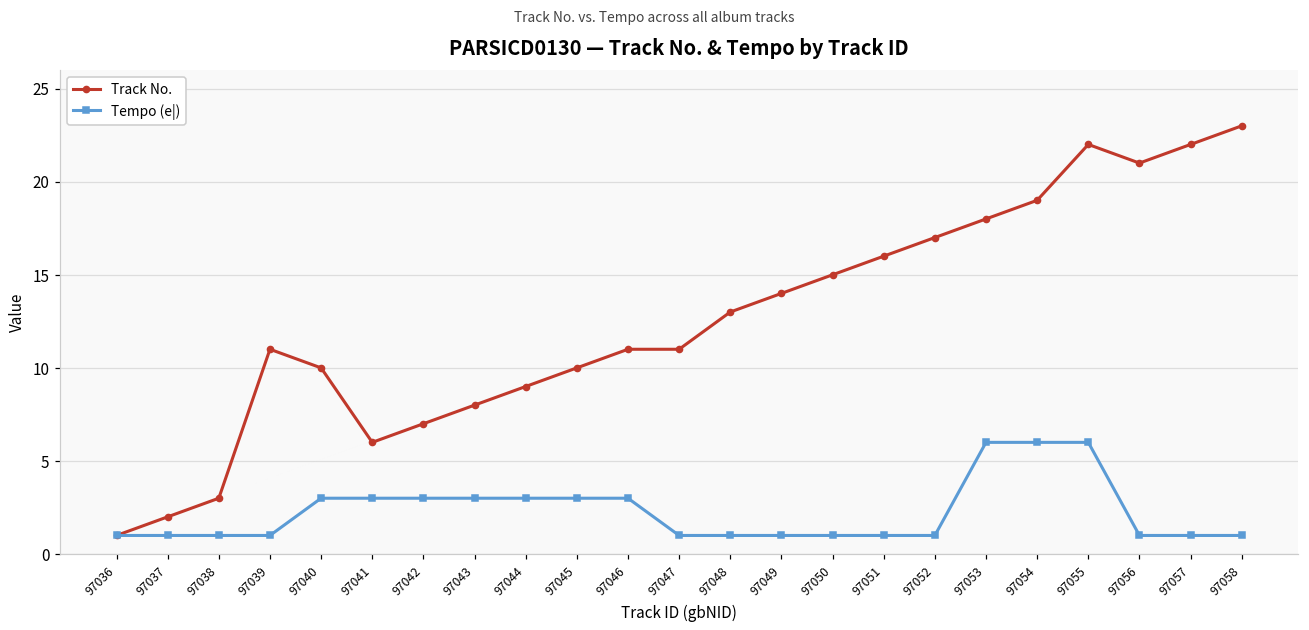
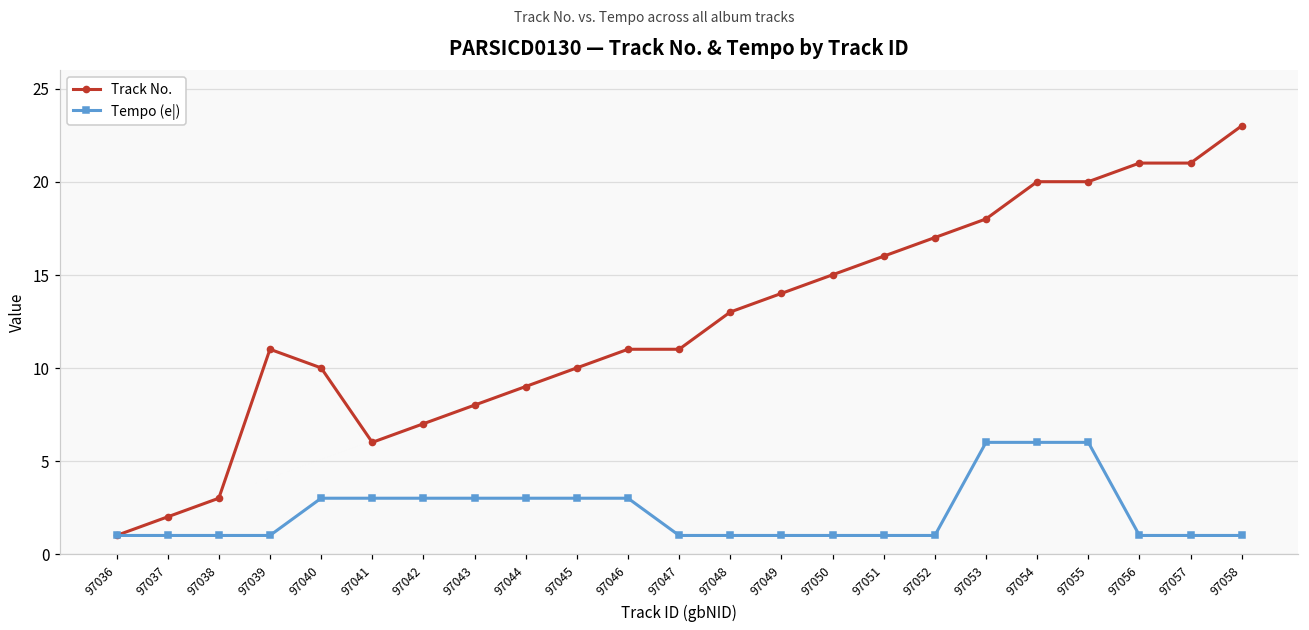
  {
    "Track No.": {
      "97037": 2,
      "97038": 3,
      "97039": 11,
      "97040": 10,
      "97041": 6,
      "97042": 7,
      "97043": 8,
      "97044": 9,
      "97045": 10,
      "97046": 11,
      "97047": 11,
      "97048": 13,
      "97049": 14,
      "97050": 15,
      "97051": 16,
      "97052": 17,
      "97053": 18,
-     "97054": 19,
-     "97055": 22,
+     "97054": 20,
+     "97055": 20,
      "97056": 21,
-     "97057": 22,
+     "97057": 21,
      "97058": 23
    },
    "Tempo (e|)": {
      "97037": 1,
      "97038": 1,
      "97039": 1,
      "97040": 3,
      "97041": 3,
      "97042": 3,
      "97043": 3,
      "97044": 3,
      "97045": 3,
      "97046": 3,
      "97047": 1,
      "97048": 1,
      "97049": 1,
      "97050": 1,
      "97051": 1,
      "97052": 1,
      "97053": 6,
      "97054": 6,
      "97055": 6,
      "97056": 1,
      "97057": 1,
      "97058": 1
    }
  }
